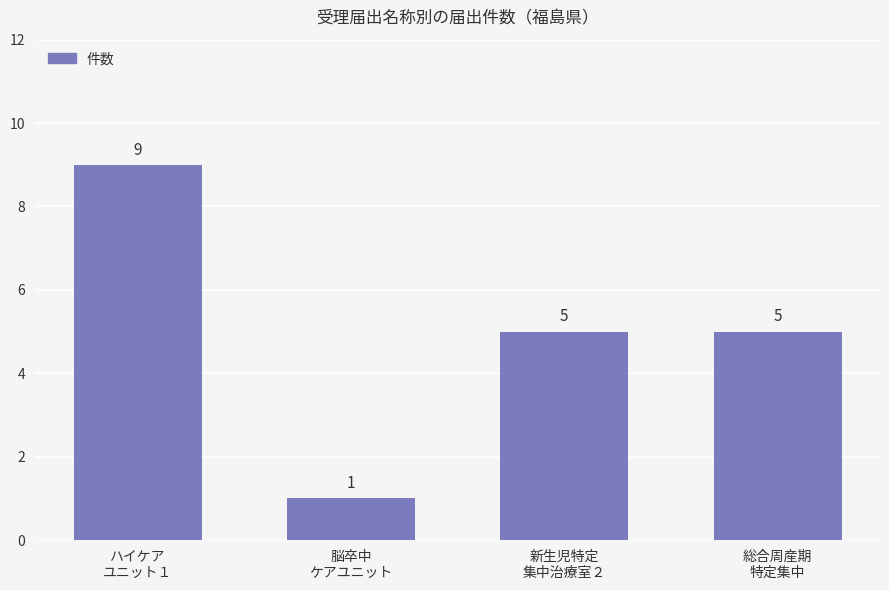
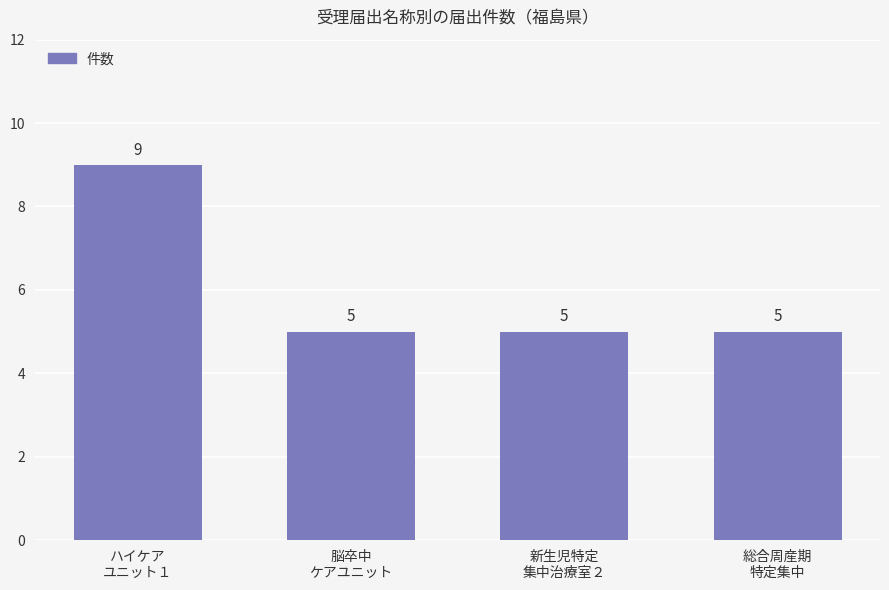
  {
    "ハイケア ユニット１": 9,
-   "脳卒中 ケアユニット": 1,
+   "脳卒中 ケアユニット": 5,
    "新生児特定 集中治療室２": 5,
    "総合周産期 特定集中": 5
  }
